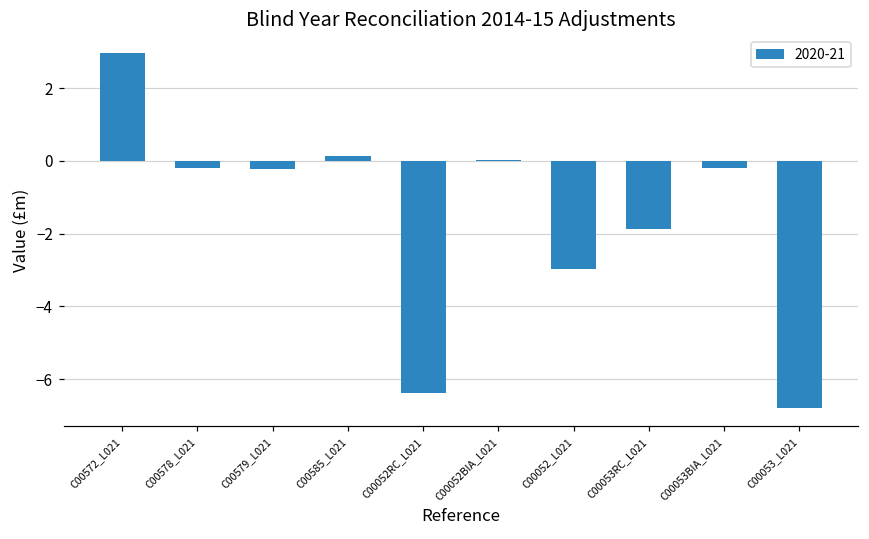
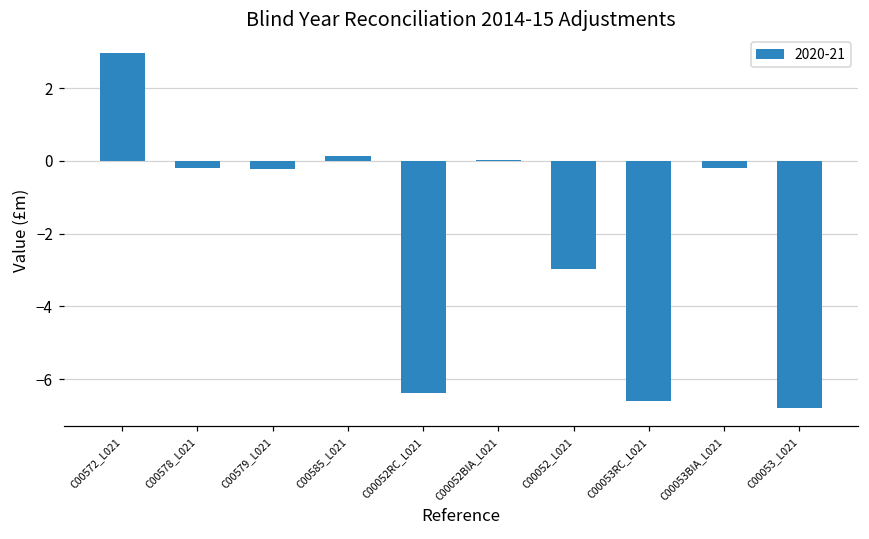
  {
    "C00572_L021": 3.0,
    "C00578_L021": -0.2,
    "C00579_L021": -0.2,
    "C00585_L021": 0.1,
    "C00052RC_L021": -6.4,
    "C00052_L021": -3.0,
-   "C00053RC_L021": -1.9,
+   "C00053RC_L021": -6.6,
    "C00053BIA_L021": -0.2,
    "C00053_L021": -6.8
  }
